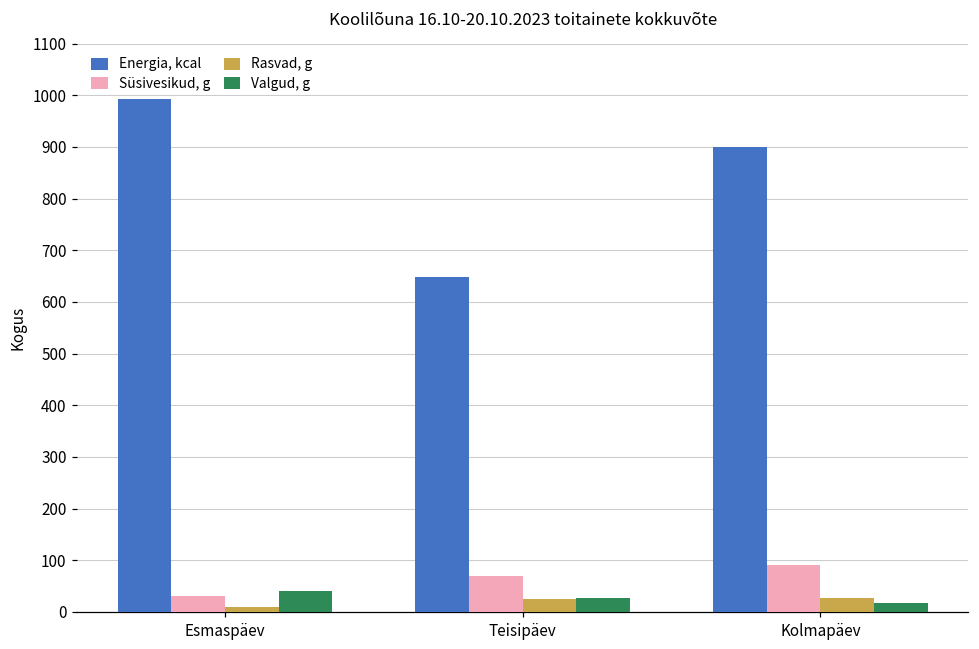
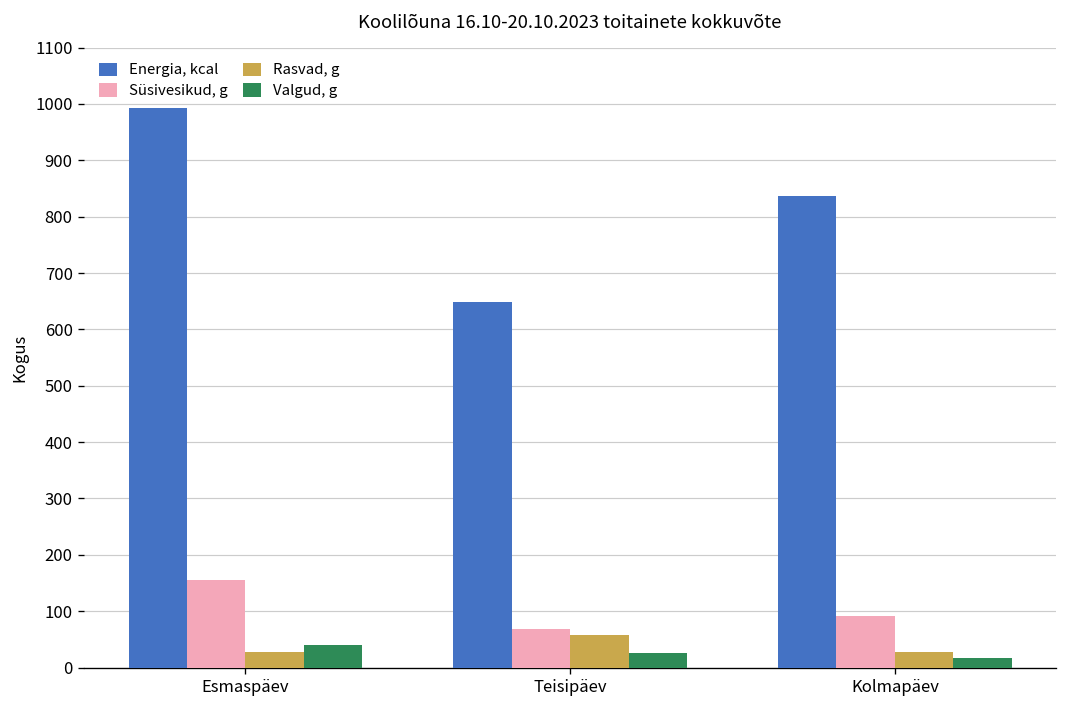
  {
    "Energia, kcal": {
      "Esmaspäev": 990,
      "Teisipäev": 650,
-     "Kolmapäev": 900
+     "Kolmapäev": 840
    },
    "Süsivesikud, g": {
-     "Esmaspäev": 30,
+     "Esmaspäev": 150,
      "Teisipäev": 70,
      "Kolmapäev": 90
    },
    "Rasvad, g": {
-     "Esmaspäev": 10,
-     "Teisipäev": 20,
+     "Esmaspäev": 30,
+     "Teisipäev": 60,
      "Kolmapäev": 30
    },
    "Valgud, g": {
      "Esmaspäev": 40,
      "Teisipäev": 30,
      "Kolmapäev": 20
    }
  }
